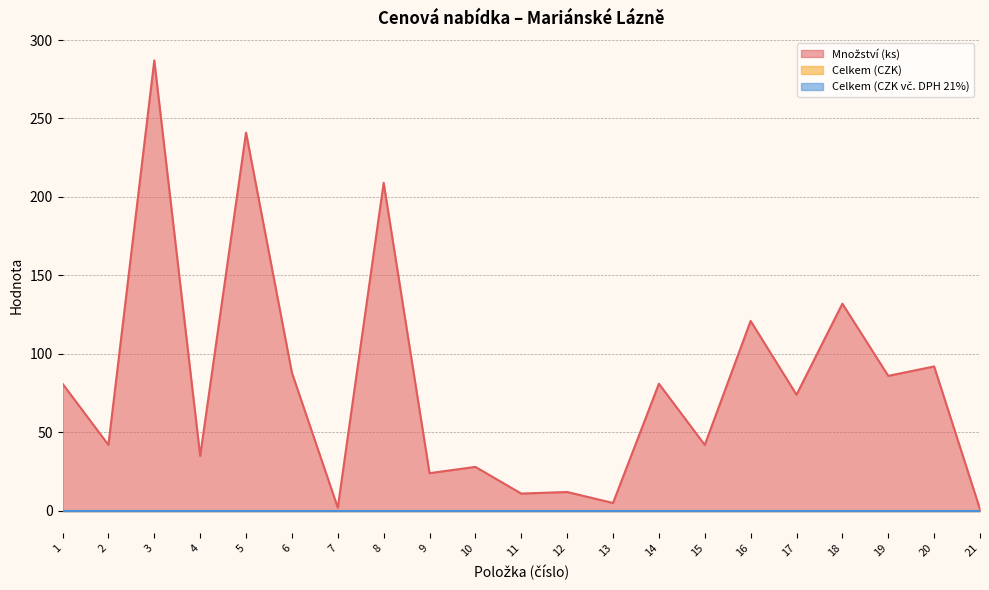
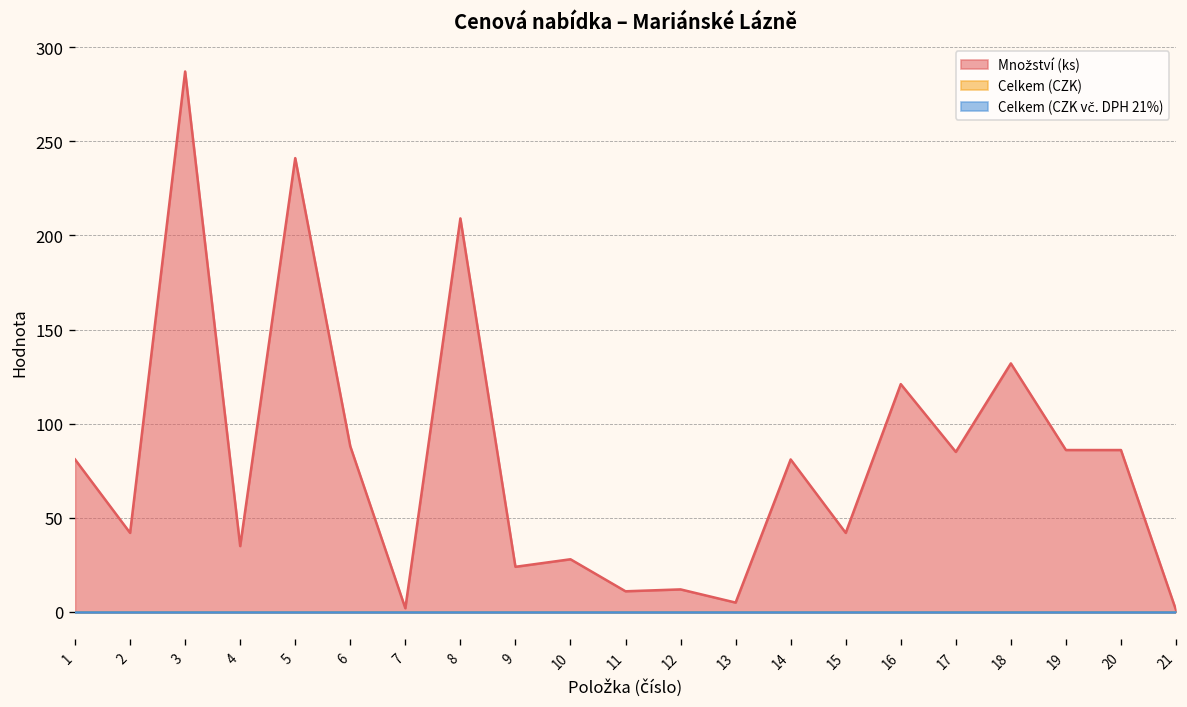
  {
    "Množství (ks)": {
      "1": 81,
      "2": 42,
      "3": 287,
      "4": 35,
      "5": 241,
      "6": 88,
      "7": 2,
      "8": 209,
      "9": 24,
      "10": 28,
      "11": 11,
      "12": 12,
      "13": 5,
      "14": 81,
      "15": 42,
      "16": 121,
-     "17": 74,
+     "17": 85,
      "18": 132,
      "19": 86,
-     "20": 92
+     "20": 86
    },
    "Celkem (CZK vč. DPH 21%)": {
      "1": 0,
      "2": 0,
      "3": 0,
      "4": 0,
      "5": 0,
      "6": 0,
      "7": 0,
      "8": 0,
      "9": 0,
      "10": 0,
      "11": 0,
      "12": 0,
      "13": 0,
      "14": 0,
      "15": 0,
      "16": 0,
      "17": 0,
      "18": 0,
      "19": 0,
      "20": 0
    }
  }
